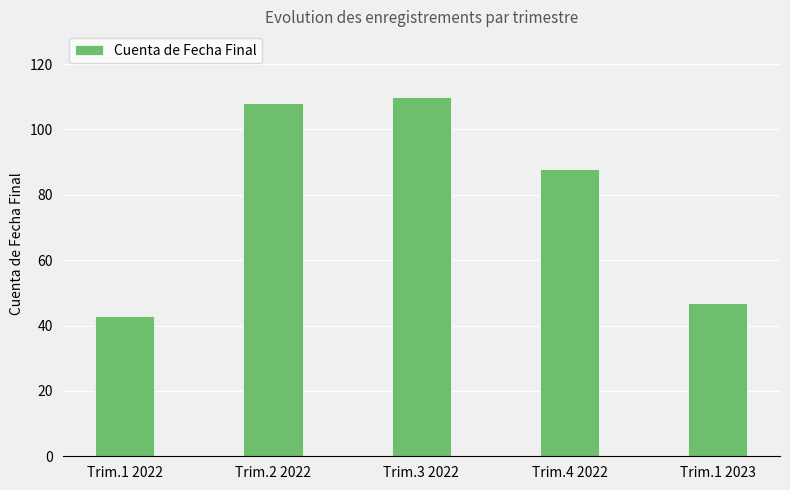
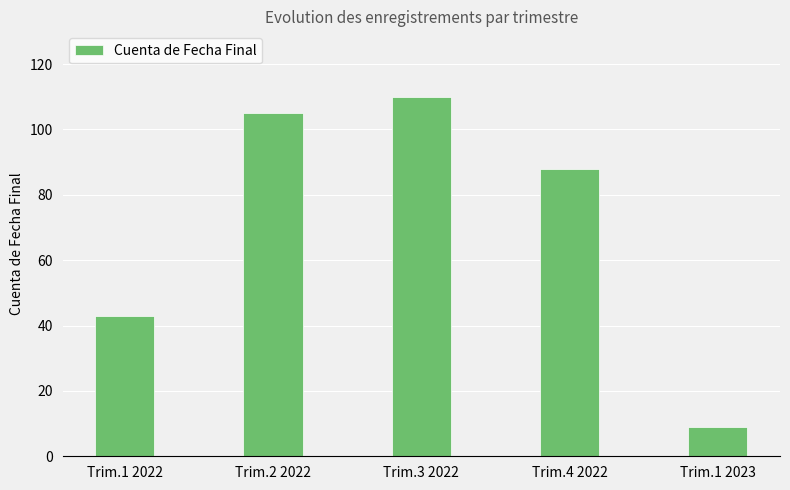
  {
    "Trim.1 2022": 43,
-   "Trim.2 2022": 108,
+   "Trim.2 2022": 105,
    "Trim.3 2022": 110,
    "Trim.4 2022": 88,
-   "Trim.1 2023": 47
+   "Trim.1 2023": 9
  }
